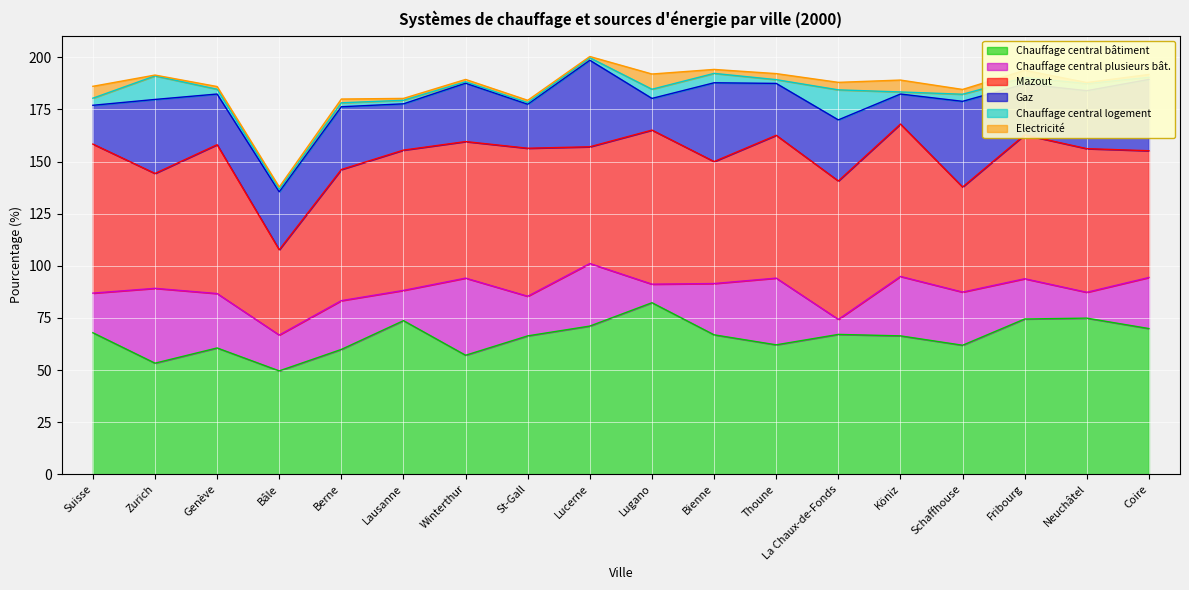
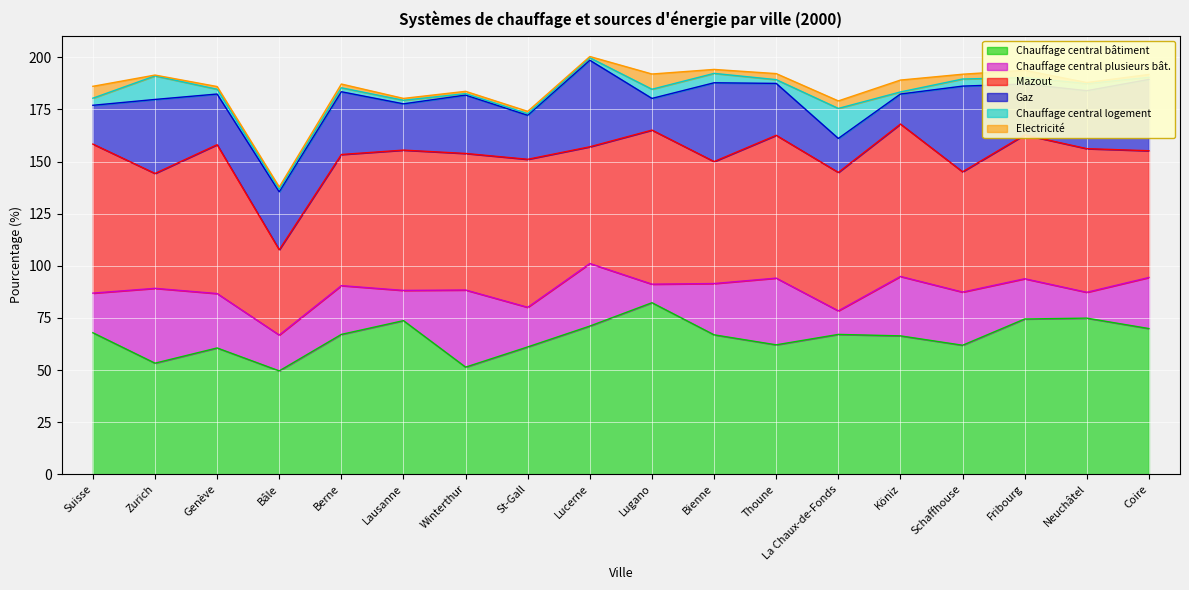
  {
    "Chauffage central bâtiment": {
      "Suisse": 68,
      "Zurich": 53,
      "Genève": 61,
      "Bâle": 50,
-     "Berne": 60,
+     "Berne": 67,
      "Lausanne": 74,
-     "Winterthur": 57,
-     "St-Gall": 66,
+     "Winterthur": 51,
+     "St-Gall": 61,
      "Lucerne": 71,
      "Lugano": 82,
      "Bienne": 67,
      "Thoune": 62,
      "La Chaux-de-Fonds": 67,
      "Köniz": 66,
      "Schaffhouse": 62,
      "Fribourg": 75,
      "Neuchâtel": 75,
      "Coire": 70
    },
    "Chauffage central plusieurs bât.": {
      "Suisse": 19,
      "Zurich": 36,
      "Genève": 26,
      "Bâle": 17,
      "Berne": 23,
      "Lausanne": 15,
      "Winterthur": 37,
      "St-Gall": 19,
      "Lucerne": 30,
      "Lugano": 9,
      "Bienne": 25,
      "Thoune": 32,
-     "La Chaux-de-Fonds": 7,
+     "La Chaux-de-Fonds": 11,
      "Köniz": 29,
      "Schaffhouse": 26,
      "Fribourg": 19,
      "Neuchâtel": 12,
      "Coire": 25
    },
    "Mazout": {
      "Suisse": 72,
      "Zurich": 55,
      "Genève": 71,
      "Bâle": 41,
      "Berne": 63,
      "Lausanne": 67,
      "Winterthur": 66,
      "St-Gall": 71,
      "Lucerne": 56,
      "Lugano": 74,
      "Bienne": 59,
      "Thoune": 69,
      "La Chaux-de-Fonds": 66,
      "Köniz": 73,
-     "Schaffhouse": 50,
+     "Schaffhouse": 58,
      "Neuchâtel": 69,
      "Coire": 61
    },
    "Gaz": {
      "Suisse": 19,
      "Zurich": 36,
      "Genève": 24,
      "Berne": 30,
      "Lausanne": 22,
      "Lugano": 15,
      "Bienne": 38,
      "Thoune": 25,
-     "La Chaux-de-Fonds": 29,
+     "La Chaux-de-Fonds": 16,
      "Schaffhouse": 41
    },
    "Chauffage central logement": {
      "Suisse": 3,
      "Genève": 2,
      "Berne": 2,
      "Lugano": 4,
      "Bienne": 5,
      "Thoune": 2,
      "La Chaux-de-Fonds": 14,
      "Schaffhouse": 3
    },
    "Electricité": {
      "Suisse": 6,
      "Genève": 1,
      "Berne": 2,
      "Lugano": 7,
      "Bienne": 2,
      "Thoune": 3,
      "La Chaux-de-Fonds": 4,
      "Köniz": 6,
      "Schaffhouse": 2
    }
  }
